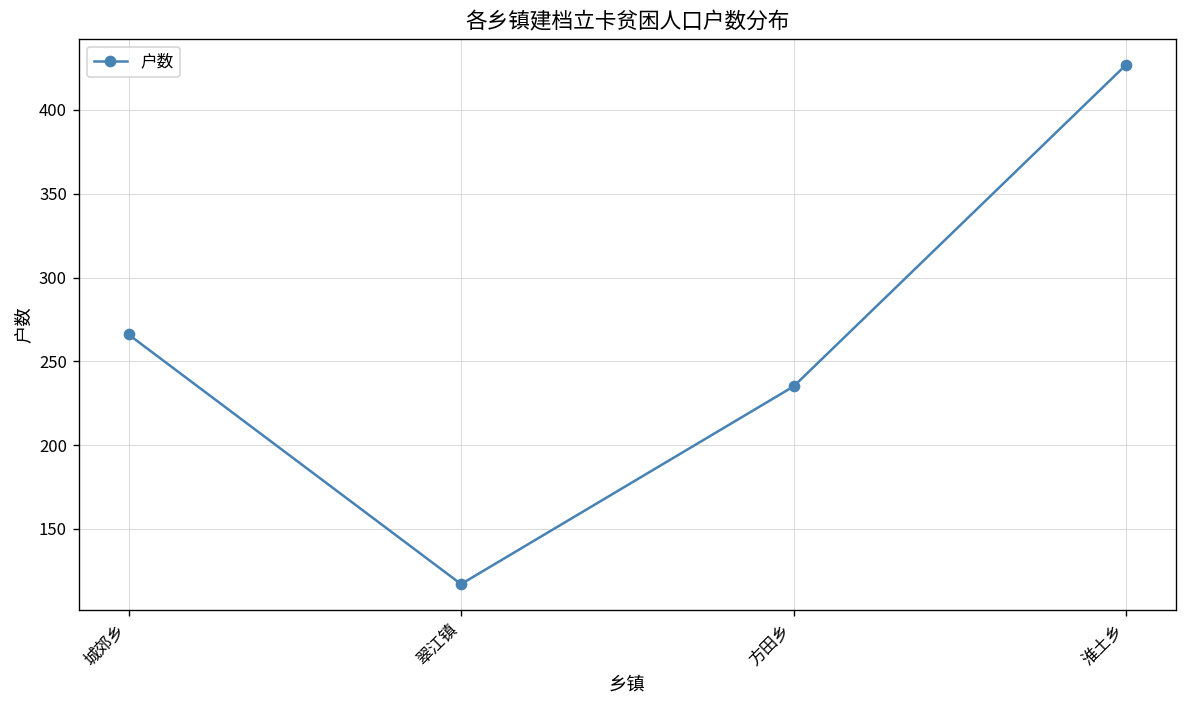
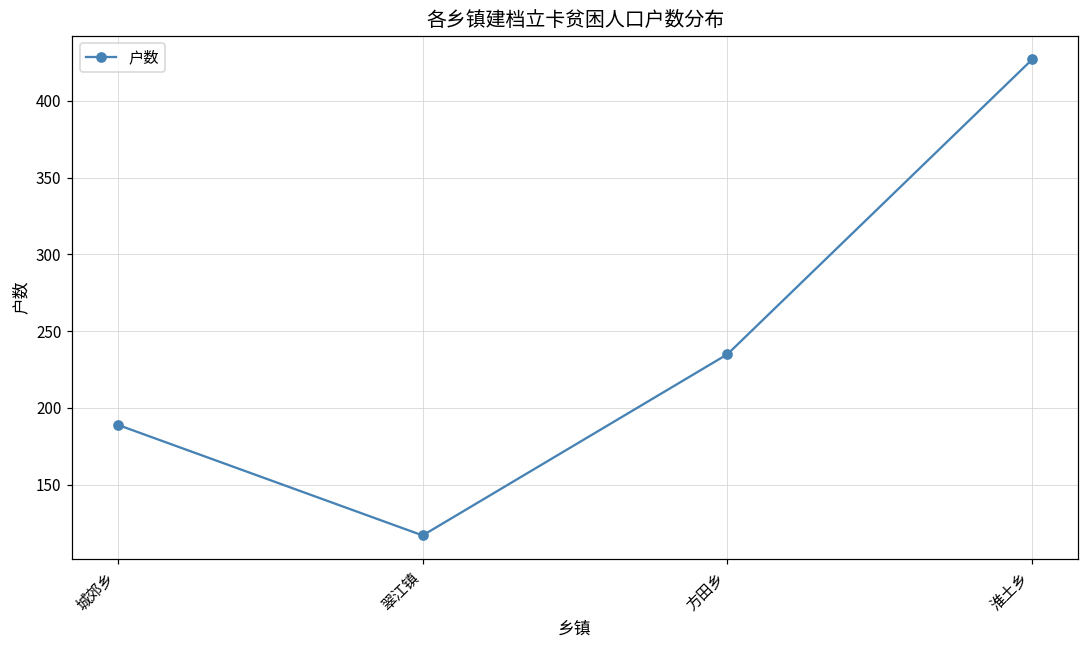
  {
-   "城郊乡": 266,
+   "城郊乡": 189,
    "翠江镇": 117,
    "方田乡": 235,
    "淮土乡": 427
  }
